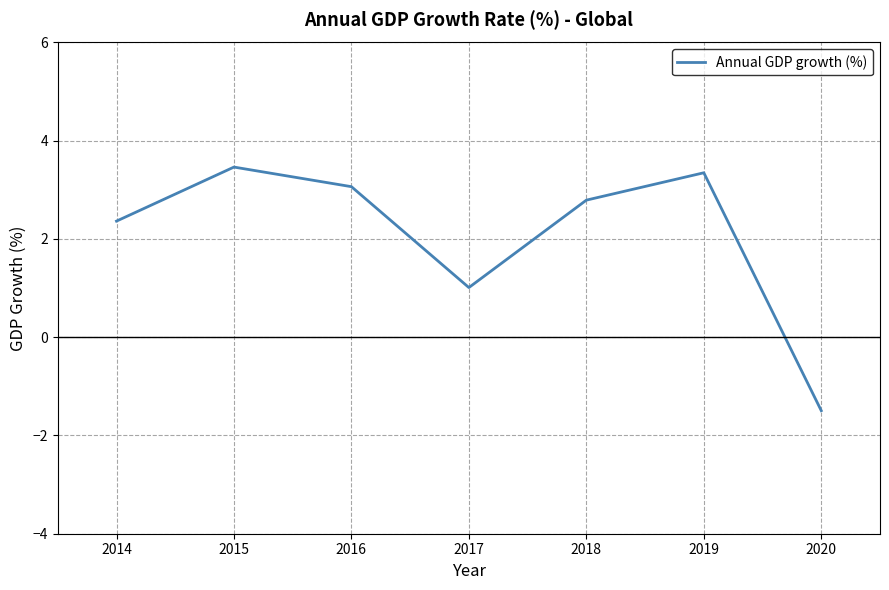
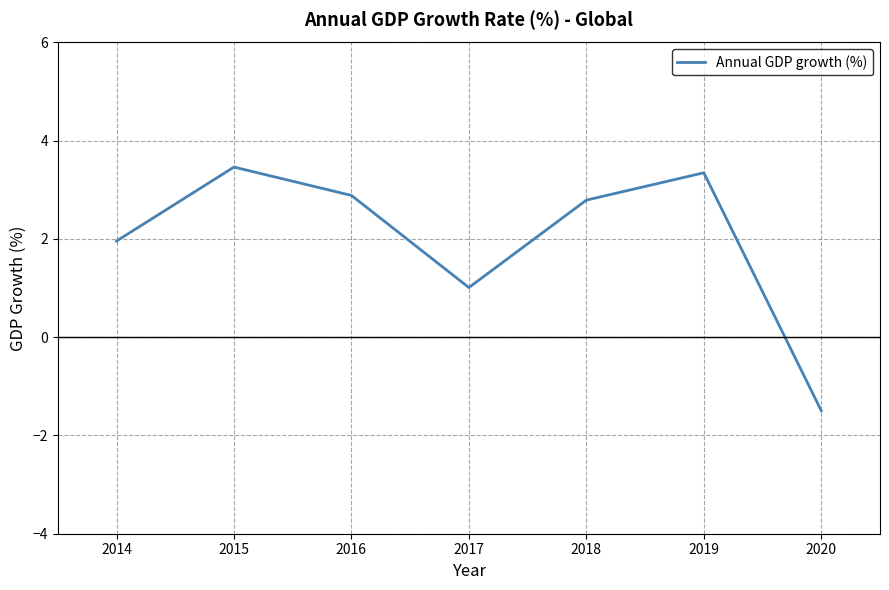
  {
-   "2014": 2.4,
+   "2014": 2.0,
    "2015": 3.5,
-   "2016": 3.1,
+   "2016": 2.9,
    "2017": 1.0,
    "2018": 2.8,
    "2019": 3.3,
    "2020": -1.5
  }
